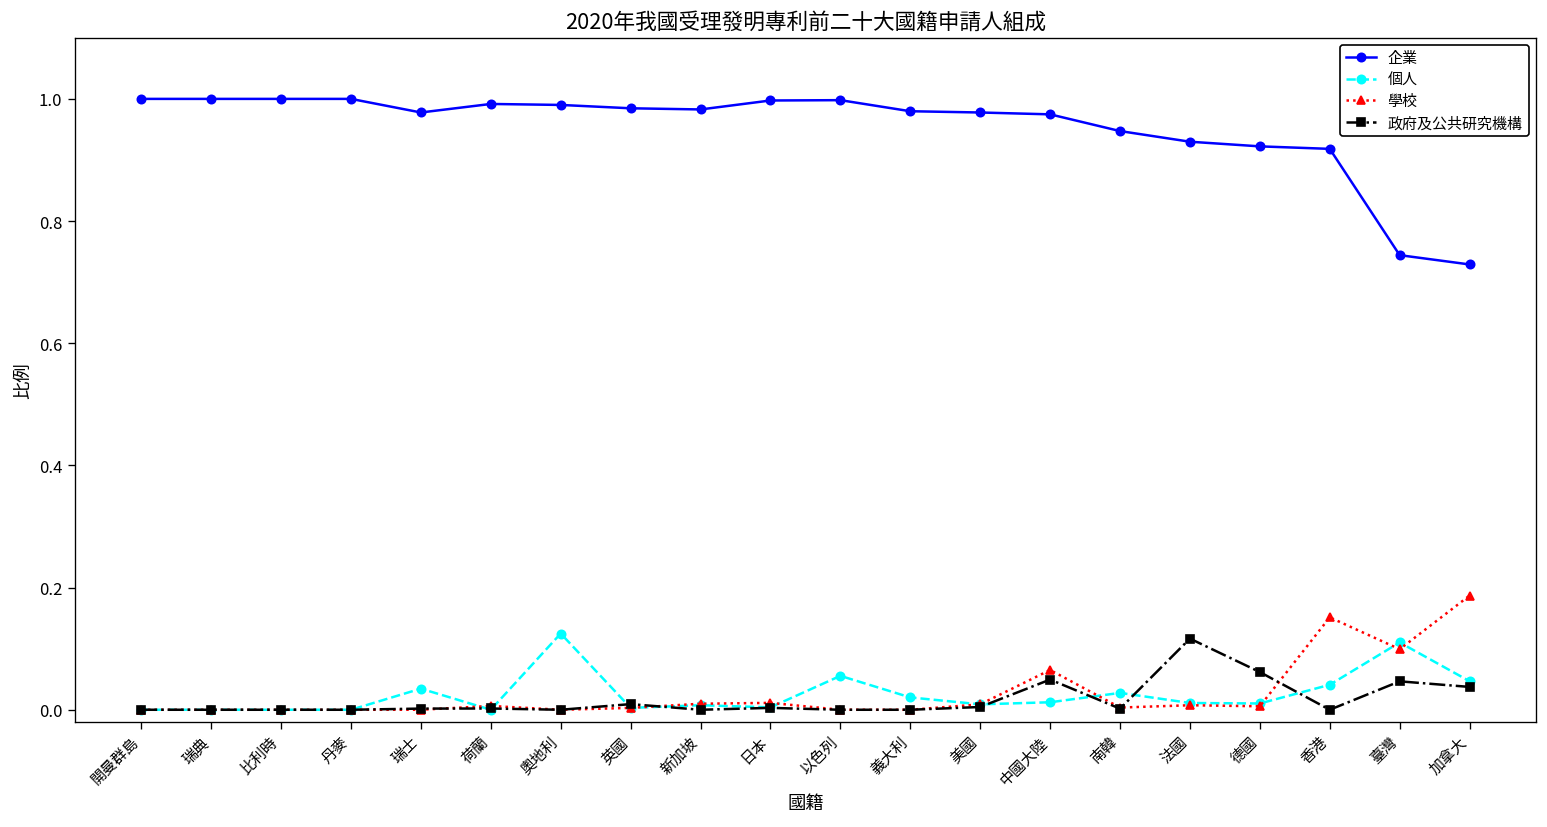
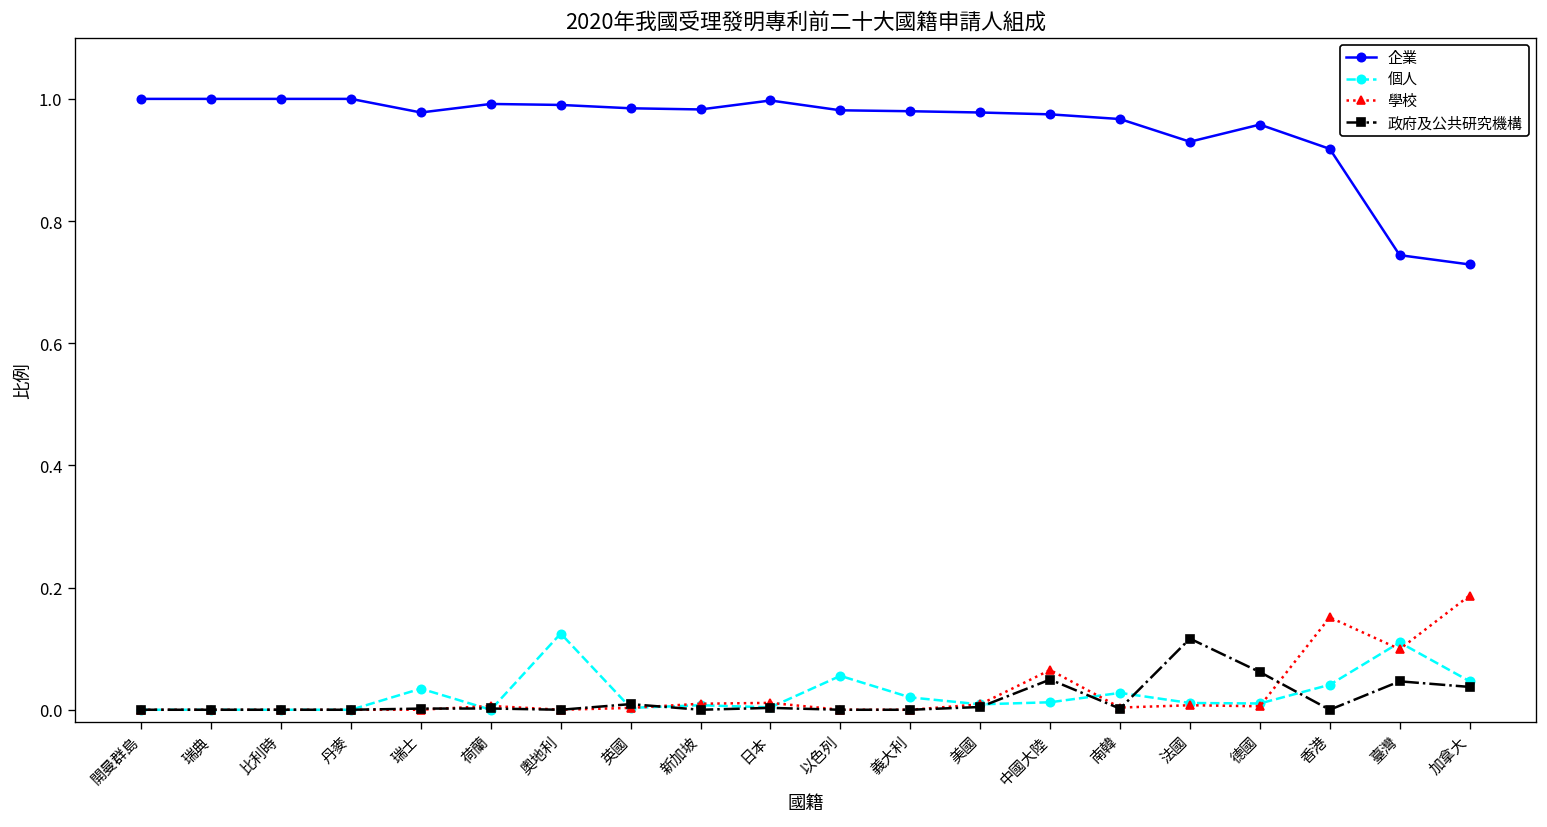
  {
    "企業": {
      "開曼群島": 1.00,
      "瑞典": 1.00,
      "比利時": 1.00,
      "丹麥": 1.00,
      "瑞士": 0.98,
      "荷蘭": 0.99,
      "奧地利": 0.99,
      "英國": 0.98,
      "新加坡": 0.98,
      "日本": 1.00,
-     "以色列": 1.00,
+     "以色列": 0.98,
      "義大利": 0.98,
      "美國": 0.98,
      "中國大陸": 0.97,
-     "南韓": 0.95,
+     "南韓": 0.97,
      "法國": 0.93,
-     "德國": 0.92,
+     "德國": 0.96,
      "香港": 0.92,
      "臺灣": 0.74,
      "加拿大": 0.73
    },
    "個人": {
      "瑞士": 0.03,
      "奧地利": 0.12,
      "以色列": 0.06,
      "義大利": 0.02,
      "中國大陸": 0.01,
      "南韓": 0.03,
      "香港": 0.04,
      "臺灣": 0.11,
      "加拿大": 0.05
    },
    "學校": {
      "日本": 0.01,
      "中國大陸": 0.07,
      "香港": 0.15,
      "臺灣": 0.10,
      "加拿大": 0.19
    },
    "政府及公共研究機構": {
      "英國": 0.01,
      "新加坡": 0.00,
      "中國大陸": 0.05,
      "法國": 0.12,
      "德國": 0.06,
      "香港": 0.00,
      "臺灣": 0.05,
      "加拿大": 0.04
    }
  }
